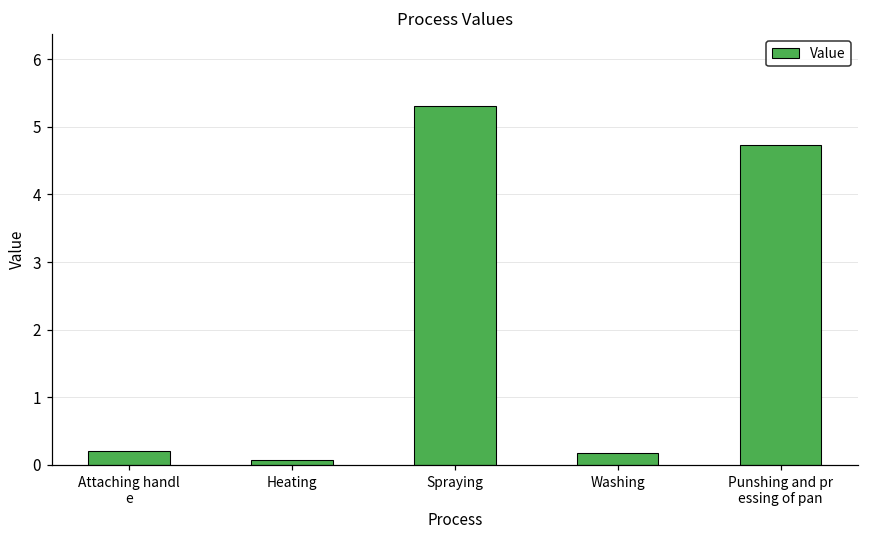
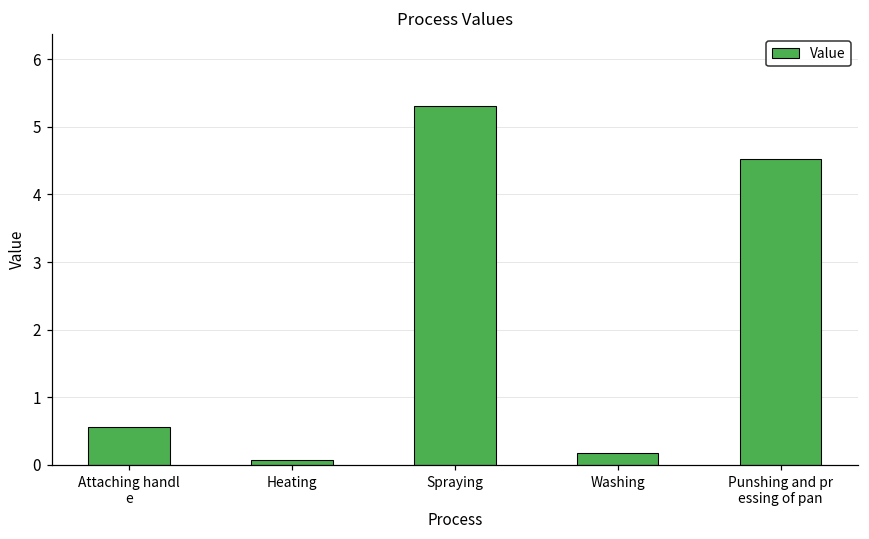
  {
-   "Attaching handl e": 0.2,
+   "Attaching handl e": 0.6,
    "Heating": 0.1,
    "Spraying": 5.3,
    "Washing": 0.2,
-   "Punshing and pr essing of pan": 4.7
+   "Punshing and pr essing of pan": 4.5
  }
